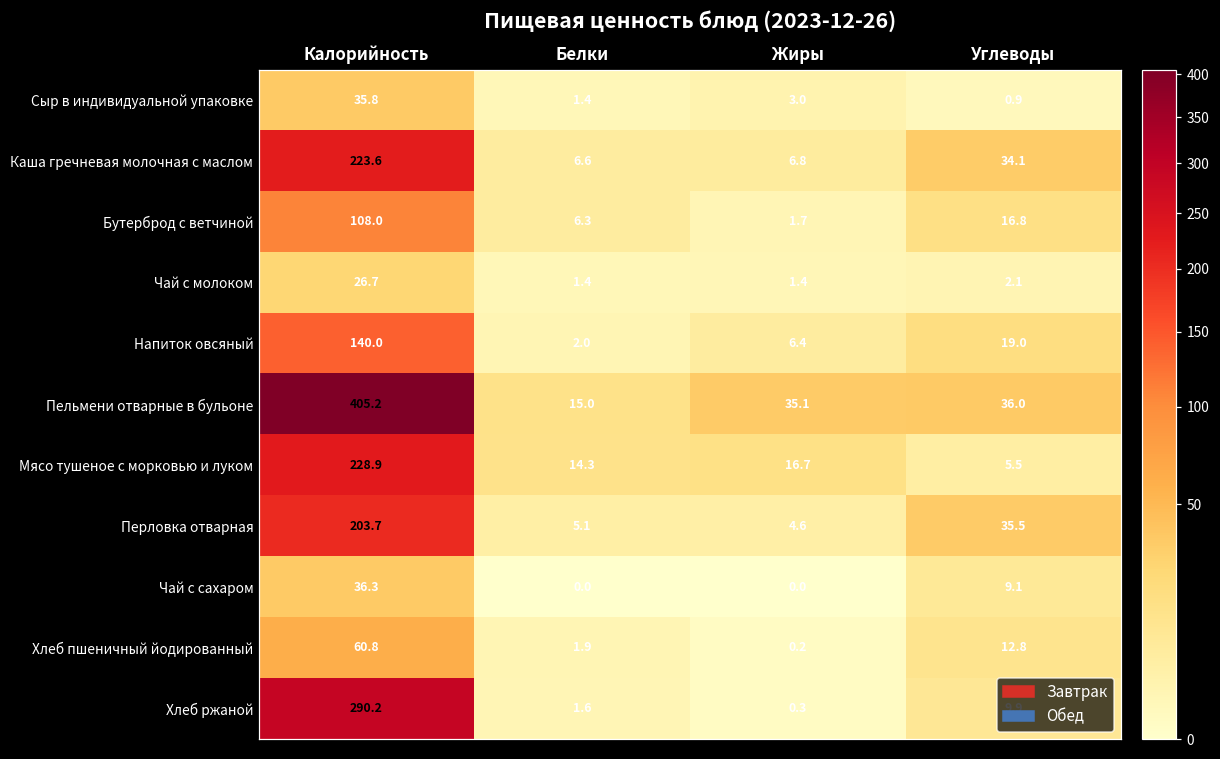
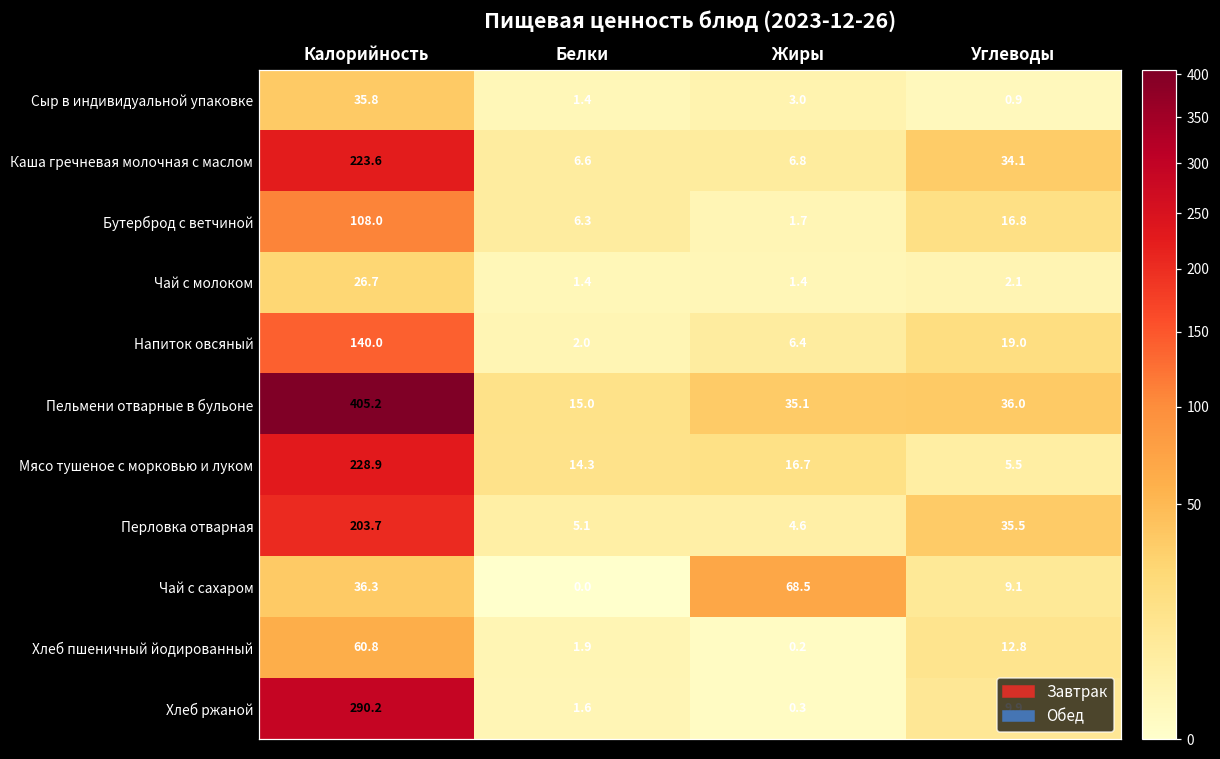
  {
    "Сыр в индивидуальной упаковке": {
      "Калорийность": 35.8,
      "Белки": 1.4,
      "Жиры": 3.0,
      "Углеводы": 0.9
    },
    "Каша гречневая молочная с маслом": {
      "Калорийность": 223.6,
      "Белки": 6.6,
      "Жиры": 6.8,
      "Углеводы": 34.1
    },
    "Бутерброд с ветчиной": {
      "Калорийность": 108.0,
      "Белки": 6.3,
      "Жиры": 1.7,
      "Углеводы": 16.8
    },
    "Чай с молоком": {
      "Калорийность": 26.7,
      "Белки": 1.4,
      "Жиры": 1.4,
      "Углеводы": 2.1
    },
    "Напиток овсяный": {
      "Калорийность": 140.0,
      "Белки": 2.0,
      "Жиры": 6.4,
      "Углеводы": 19.0
    },
    "Пельмени отварные в бульоне": {
      "Калорийность": 405.2,
      "Белки": 15.0,
      "Жиры": 35.1,
      "Углеводы": 36.0
    },
    "Мясо тушеное с морковью и луком": {
      "Калорийность": 228.9,
      "Белки": 14.3,
      "Жиры": 16.7,
      "Углеводы": 5.5
    },
    "Перловка отварная": {
      "Калорийность": 203.7,
      "Белки": 5.1,
      "Жиры": 4.6,
      "Углеводы": 35.5
    },
    "Чай с сахаром": {
      "Калорийность": 36.3,
      "Белки": 0.0,
-     "Жиры": 0.0,
+     "Жиры": 68.5,
      "Углеводы": 9.1
    },
    "Хлеб пшеничный йодированный": {
      "Калорийность": 60.8,
      "Белки": 1.9,
      "Жиры": 0.2,
      "Углеводы": 12.8
    },
    "Хлеб ржаной": {
      "Калорийность": 290.2,
      "Белки": 1.6,
      "Жиры": 0.3
    }
  }
